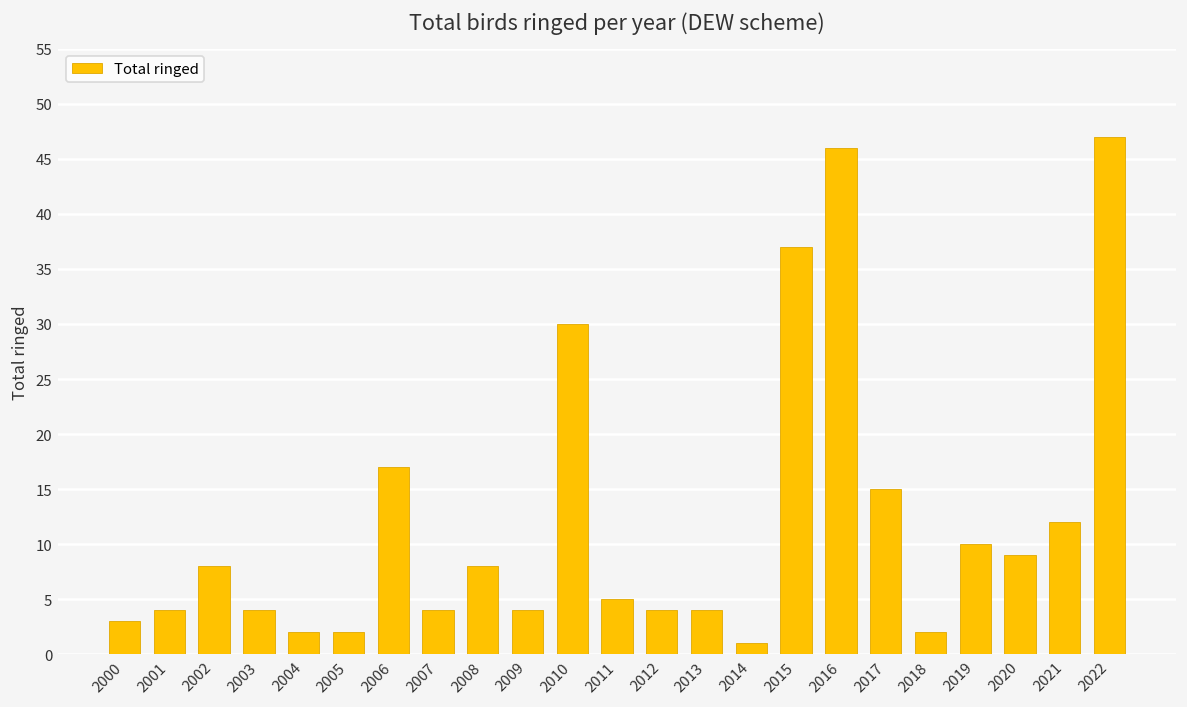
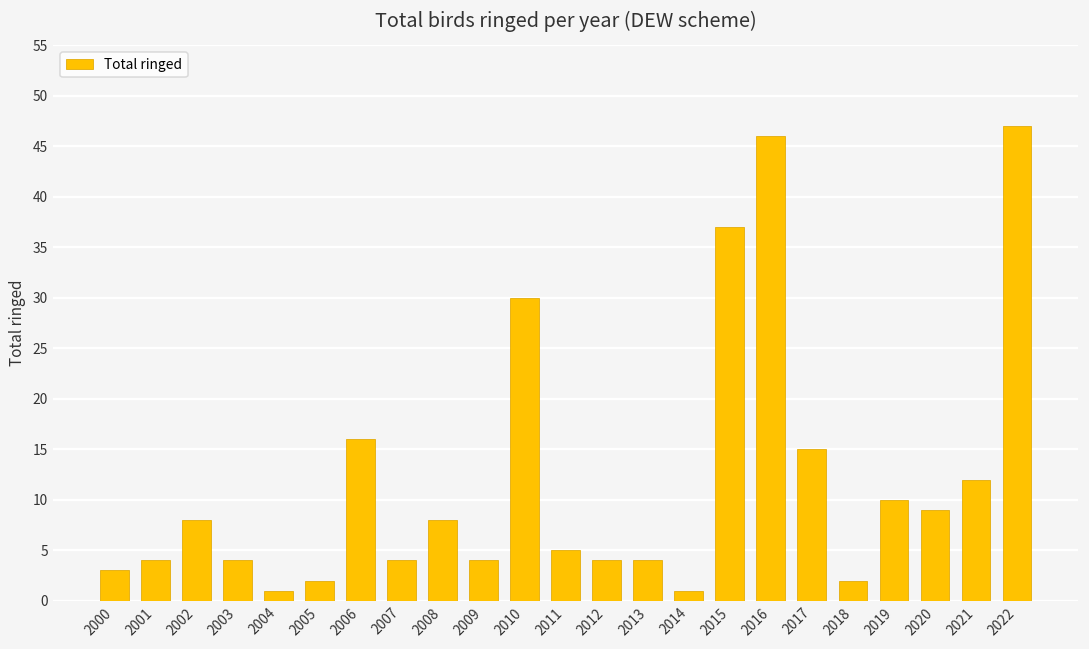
  {
    "2000": 3,
    "2001": 4,
    "2002": 8,
    "2003": 4,
-   "2004": 2,
+   "2004": 1,
    "2005": 2,
-   "2006": 17,
+   "2006": 16,
    "2007": 4,
    "2008": 8,
    "2009": 4,
    "2010": 30,
    "2011": 5,
    "2012": 4,
    "2013": 4,
    "2014": 1,
    "2015": 37,
    "2016": 46,
    "2017": 15,
    "2018": 2,
    "2019": 10,
    "2020": 9,
    "2021": 12,
    "2022": 47
  }
